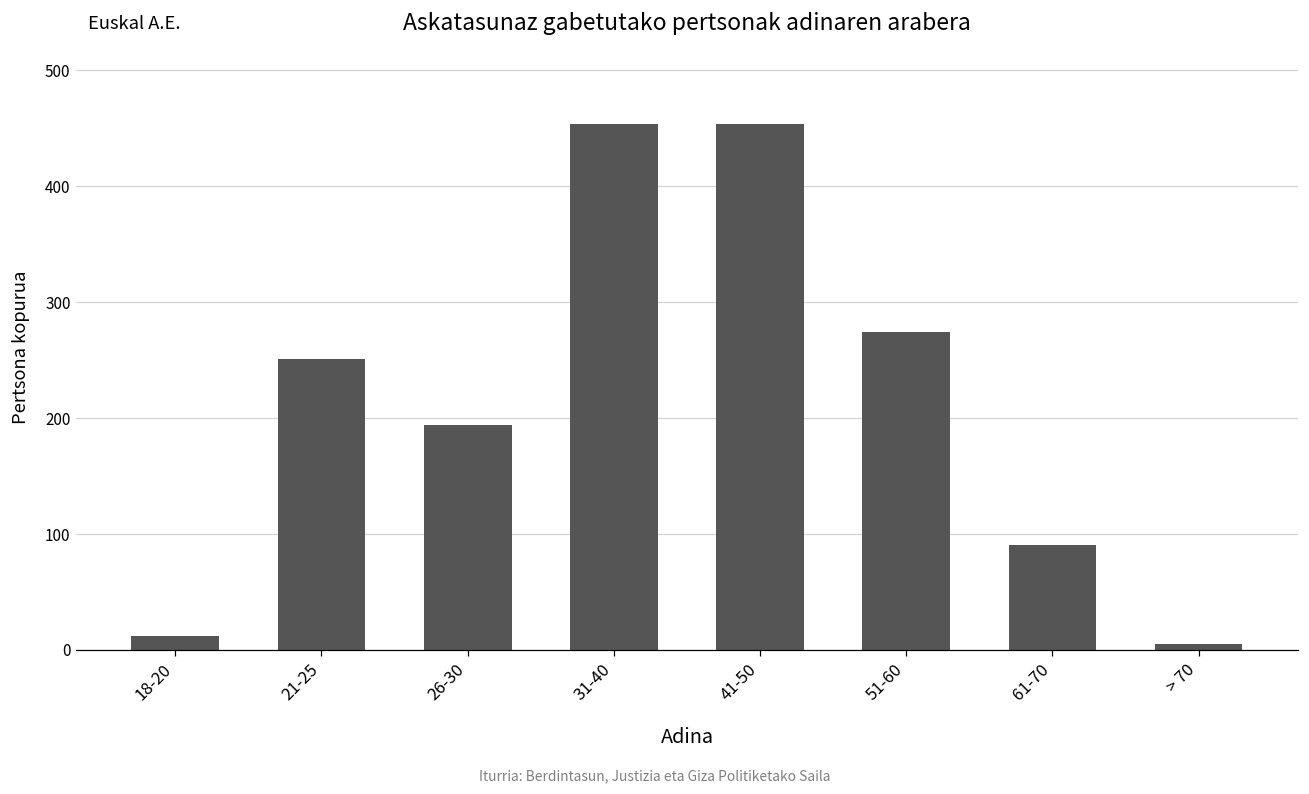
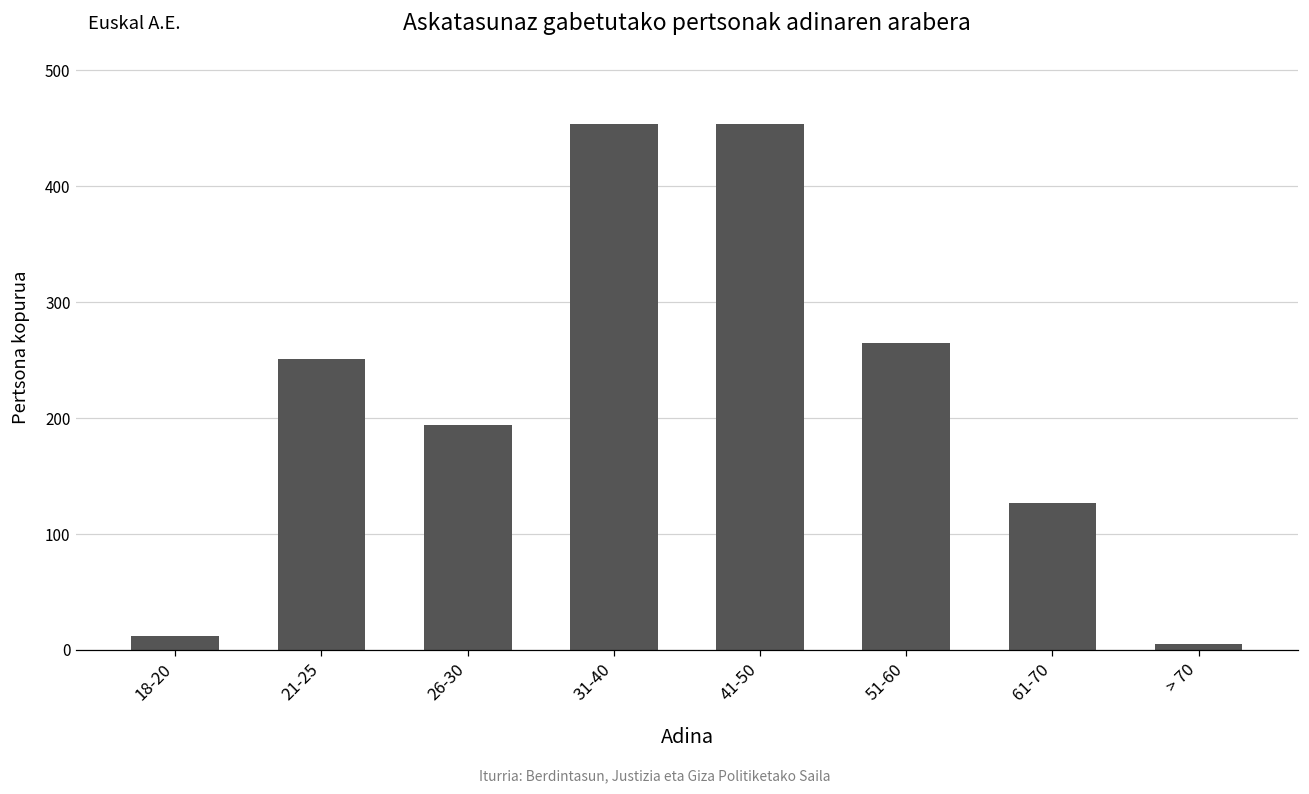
  {
    "18-20": 12,
    "21-25": 251,
    "26-30": 194,
    "31-40": 454,
    "41-50": 454,
-   "51-60": 274,
-   "61-70": 90,
+   "51-60": 265,
+   "61-70": 127,
    "> 70": 5
  }
